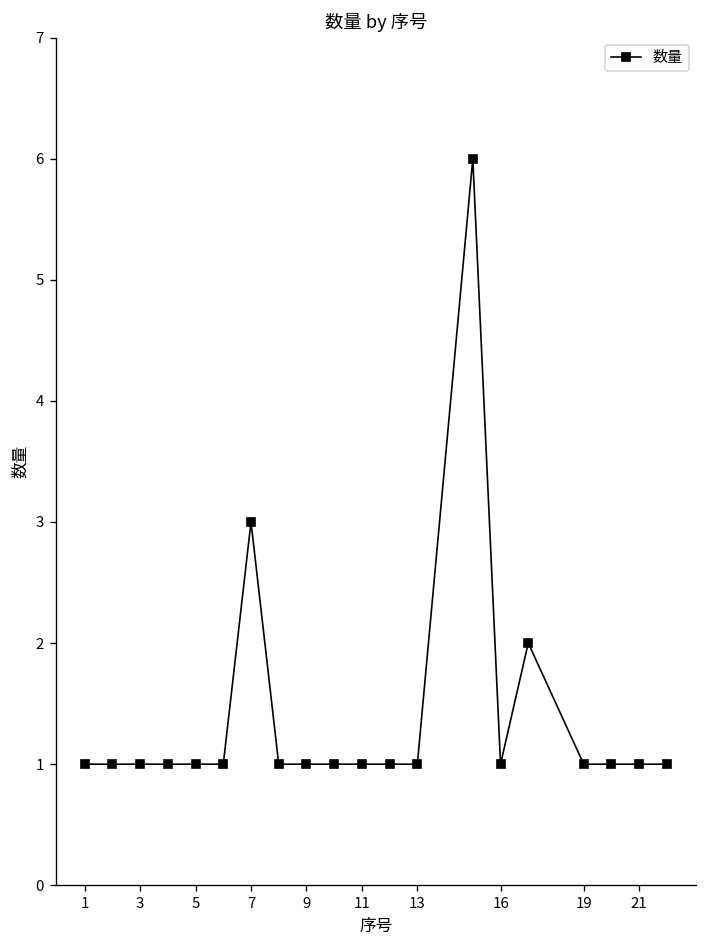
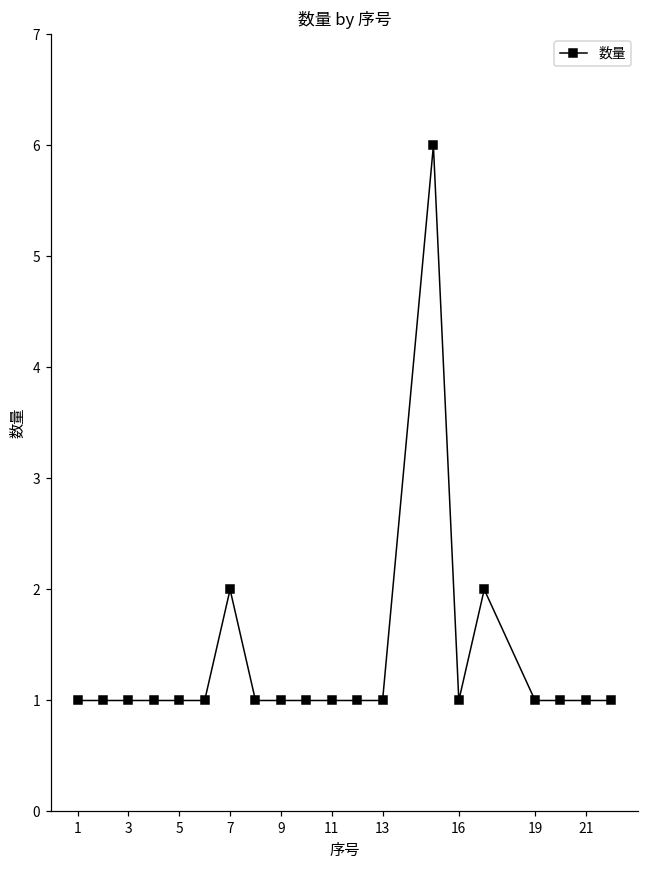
  {
    "1": 1,
    "3": 1,
    "5": 1,
-   "7": 3,
+   "7": 2,
    "9": 1,
    "11": 1,
    "13": 1,
    "16": 1,
    "19": 1,
    "21": 1
  }
